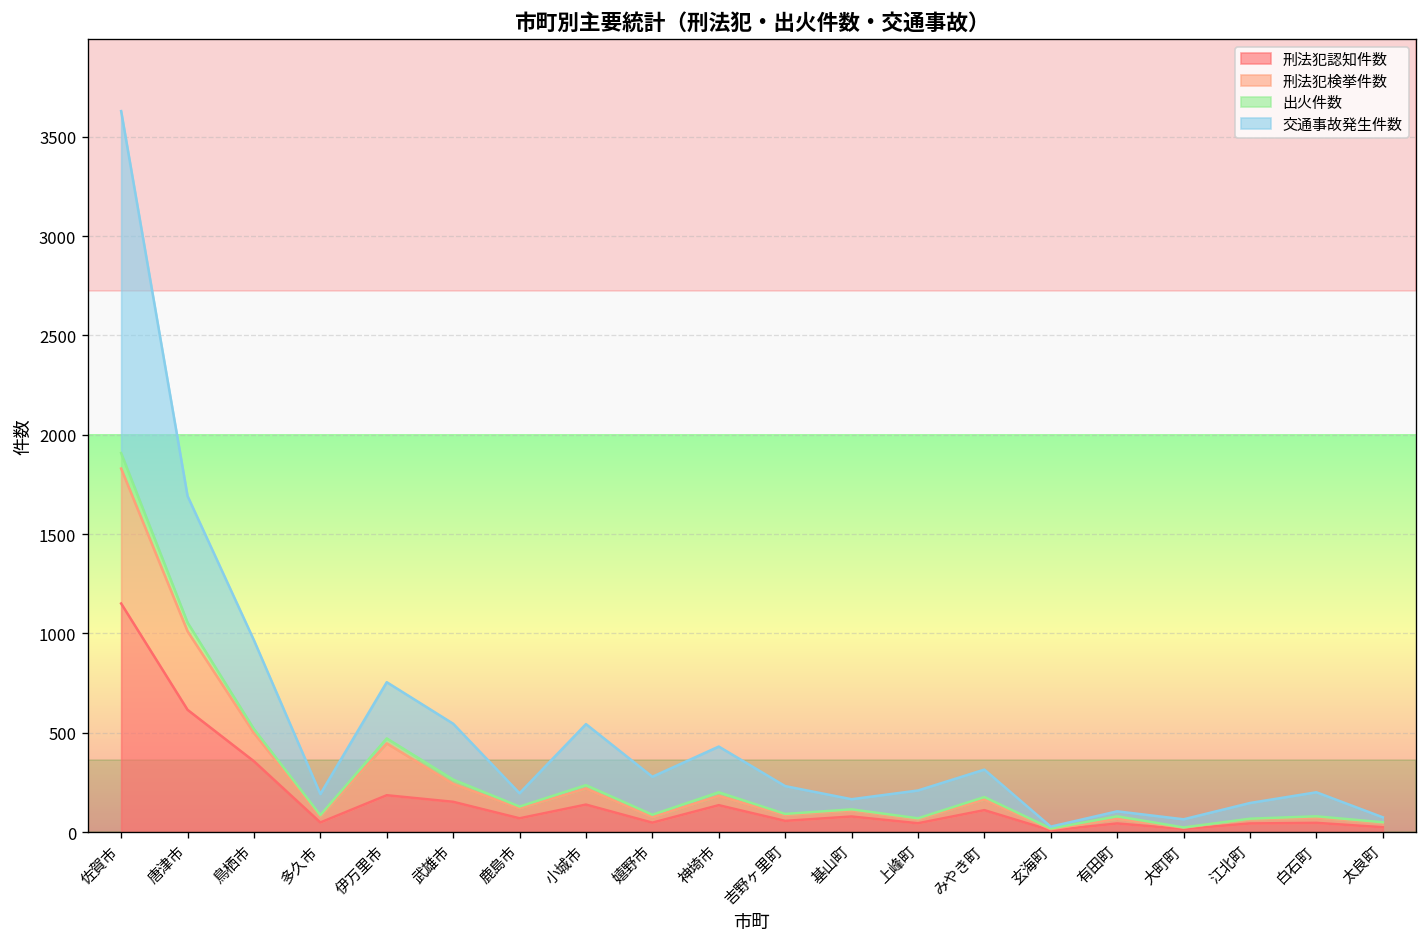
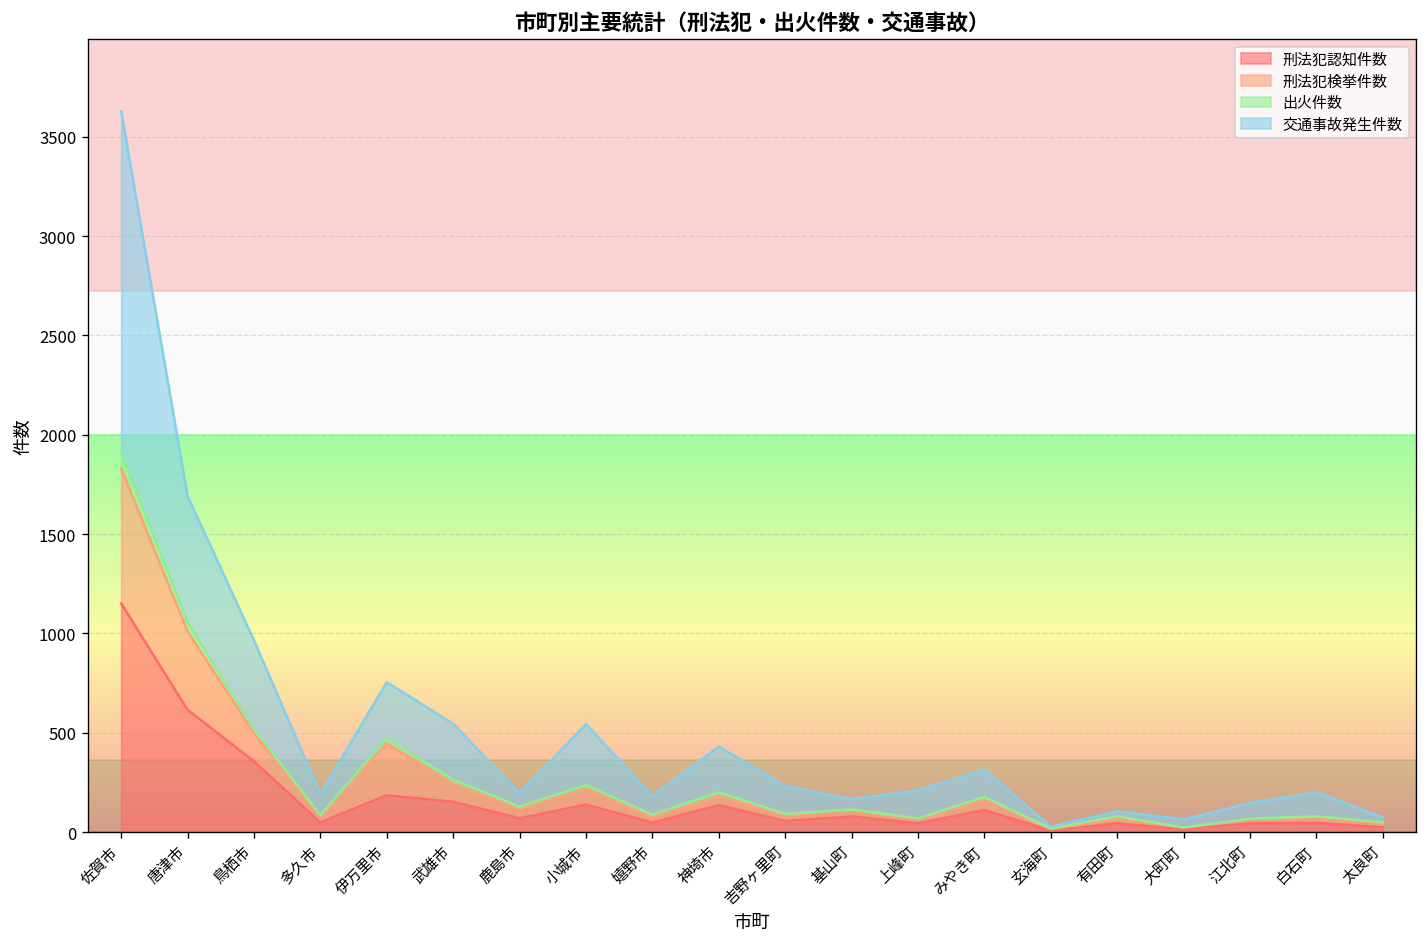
  {
    "出火件数": {
      "佐賀市": 80,
      "唐津市": 40,
      "鳥栖市": 20,
      "伊万里市": 30,
      "武雄市": 20,
      "小城市": 20,
      "神埼市": 20
    },
    "交通事故発生件数": {
      "佐賀市": 1720,
      "唐津市": 640,
      "鳥栖市": 450,
      "多久市": 110,
      "伊万里市": 280,
      "武雄市": 280,
      "鹿島市": 70,
      "小城市": 310,
-     "嬉野市": 190,
+     "嬉野市": 90,
      "神埼市": 230,
      "吉野ヶ里町": 140,
      "基山町": 50,
      "上峰町": 140,
      "みやき町": 140,
      "有田町": 30,
      "大町町": 40,
      "江北町": 80,
      "白石町": 120,
      "太良町": 30
    }
  }
